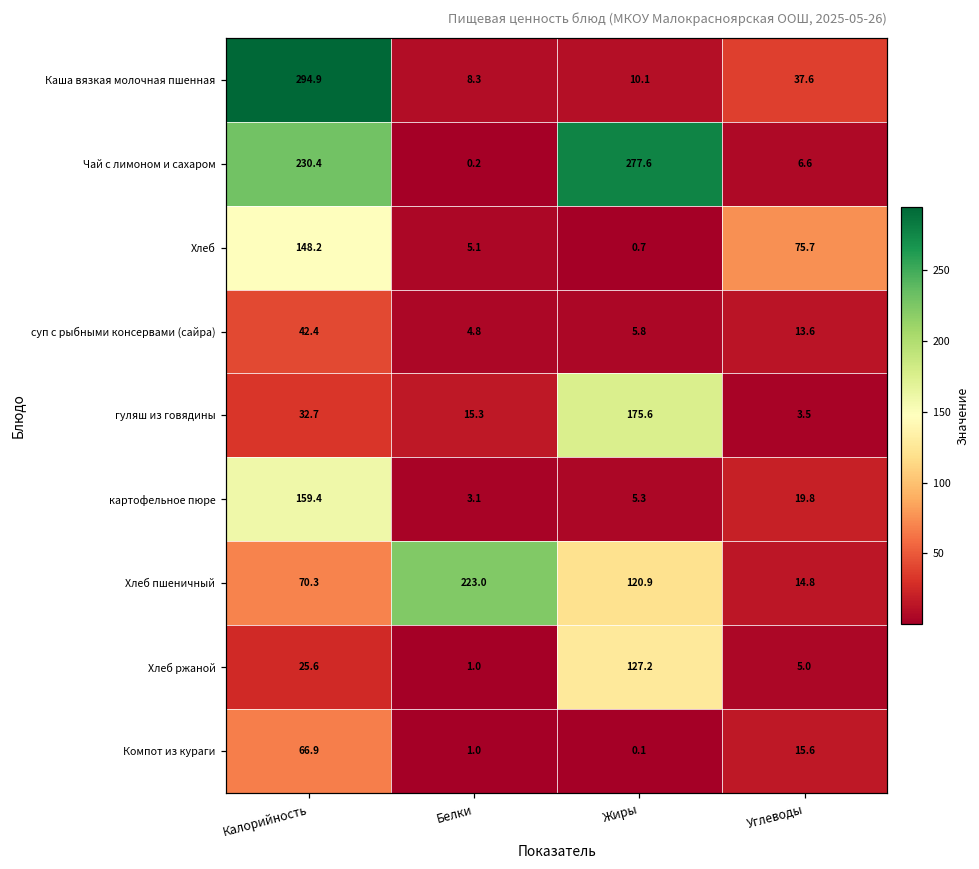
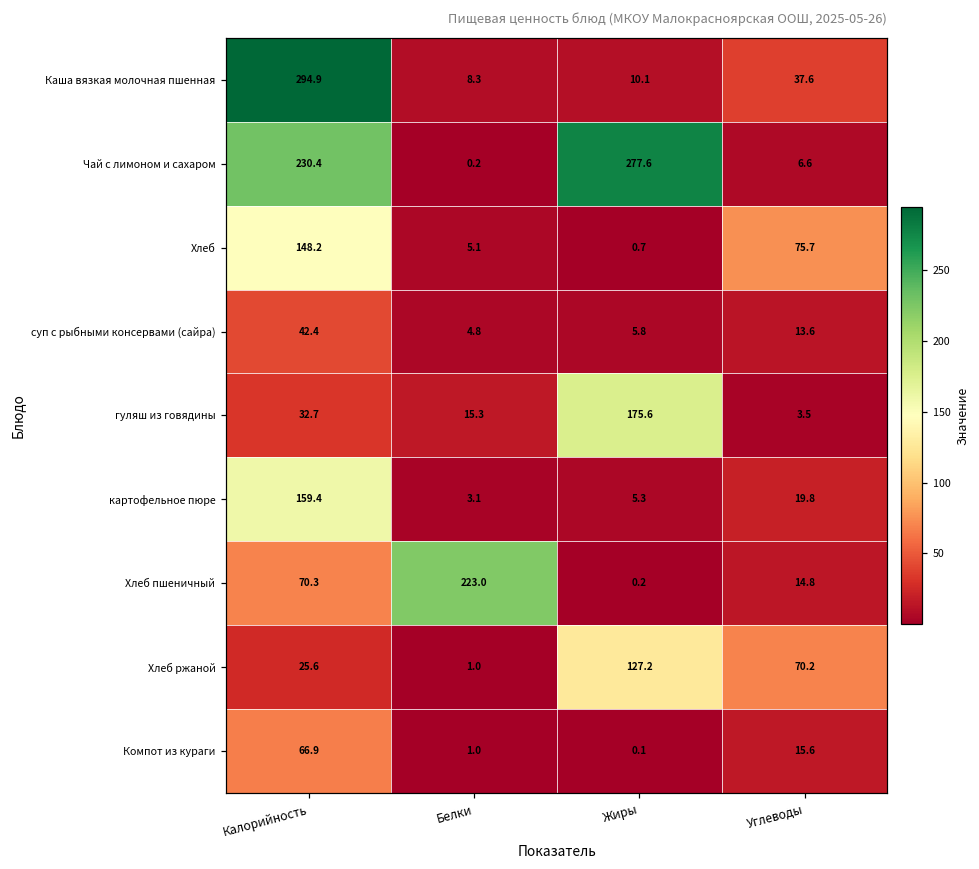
  {
    "Каша вязкая молочная пшенная": {
      "Калорийность": 294.9,
      "Белки": 8.3,
      "Жиры": 10.1,
      "Углеводы": 37.6
    },
    "Чай с лимоном и сахаром": {
      "Калорийность": 230.4,
      "Белки": 0.2,
      "Жиры": 277.6,
      "Углеводы": 6.6
    },
    "Хлеб": {
      "Калорийность": 148.2,
      "Белки": 5.1,
      "Жиры": 0.7,
      "Углеводы": 75.7
    },
    "суп с рыбными консервами (сайра)": {
      "Калорийность": 42.4,
      "Белки": 4.8,
      "Жиры": 5.8,
      "Углеводы": 13.6
    },
    "гуляш из говядины": {
      "Калорийность": 32.7,
      "Белки": 15.3,
      "Жиры": 175.6,
      "Углеводы": 3.5
    },
    "картофельное пюре": {
      "Калорийность": 159.4,
      "Белки": 3.1,
      "Жиры": 5.3,
      "Углеводы": 19.8
    },
    "Хлеб пшеничный": {
      "Калорийность": 70.3,
      "Белки": 223.0,
-     "Жиры": 120.9,
+     "Жиры": 0.2,
      "Углеводы": 14.8
    },
    "Хлеб ржаной": {
      "Калорийность": 25.6,
      "Белки": 1.0,
      "Жиры": 127.2,
-     "Углеводы": 5.0
+     "Углеводы": 70.2
    },
    "Компот из кураги": {
      "Калорийность": 66.9,
      "Белки": 1.0,
      "Жиры": 0.1,
      "Углеводы": 15.6
    }
  }
